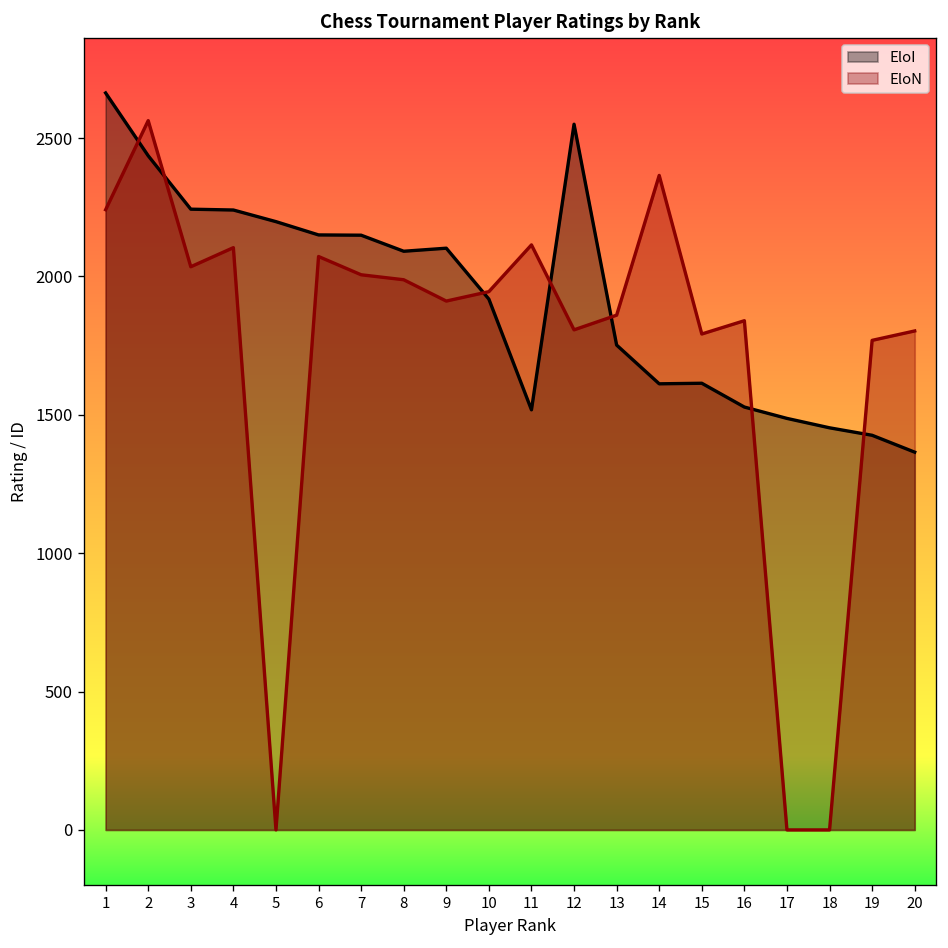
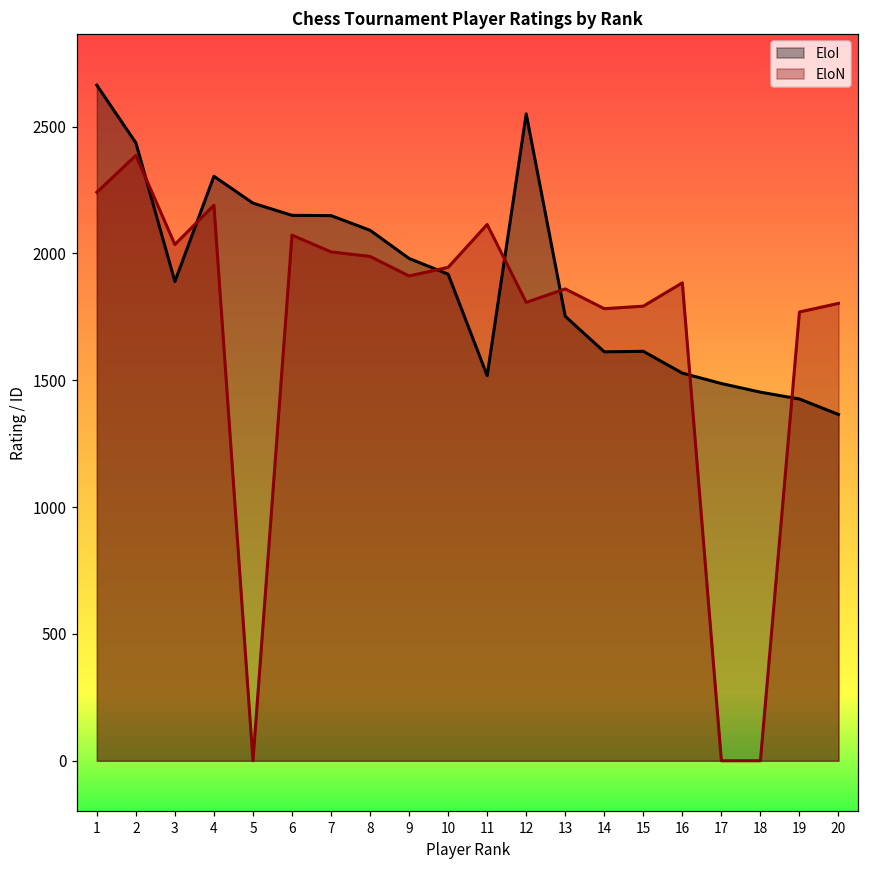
  {
    "EloI": {
      "1": 2660,
      "2": 2440,
-     "3": 2240,
-     "4": 2240,
+     "3": 1890,
+     "4": 2300,
      "5": 2200,
      "6": 2150,
      "7": 2150,
      "8": 2090,
-     "9": 2100,
+     "9": 1980,
      "10": 1920,
      "11": 1520,
      "12": 2550,
      "13": 1750,
      "14": 1610,
      "15": 1610,
      "16": 1530,
      "17": 1490,
      "18": 1450,
      "19": 1430,
      "20": 1370
    },
    "EloN": {
      "1": 2240,
-     "2": 2560,
+     "2": 2390,
      "3": 2040,
-     "4": 2100,
+     "4": 2190,
      "5": 0,
      "6": 2070,
      "7": 2010,
      "8": 1990,
      "9": 1910,
      "10": 1950,
      "11": 2110,
      "12": 1810,
      "13": 1860,
-     "14": 2370,
+     "14": 1780,
      "15": 1790,
-     "16": 1840,
+     "16": 1880,
      "17": 0,
      "18": 0,
      "19": 1770,
      "20": 1800
    }
  }
